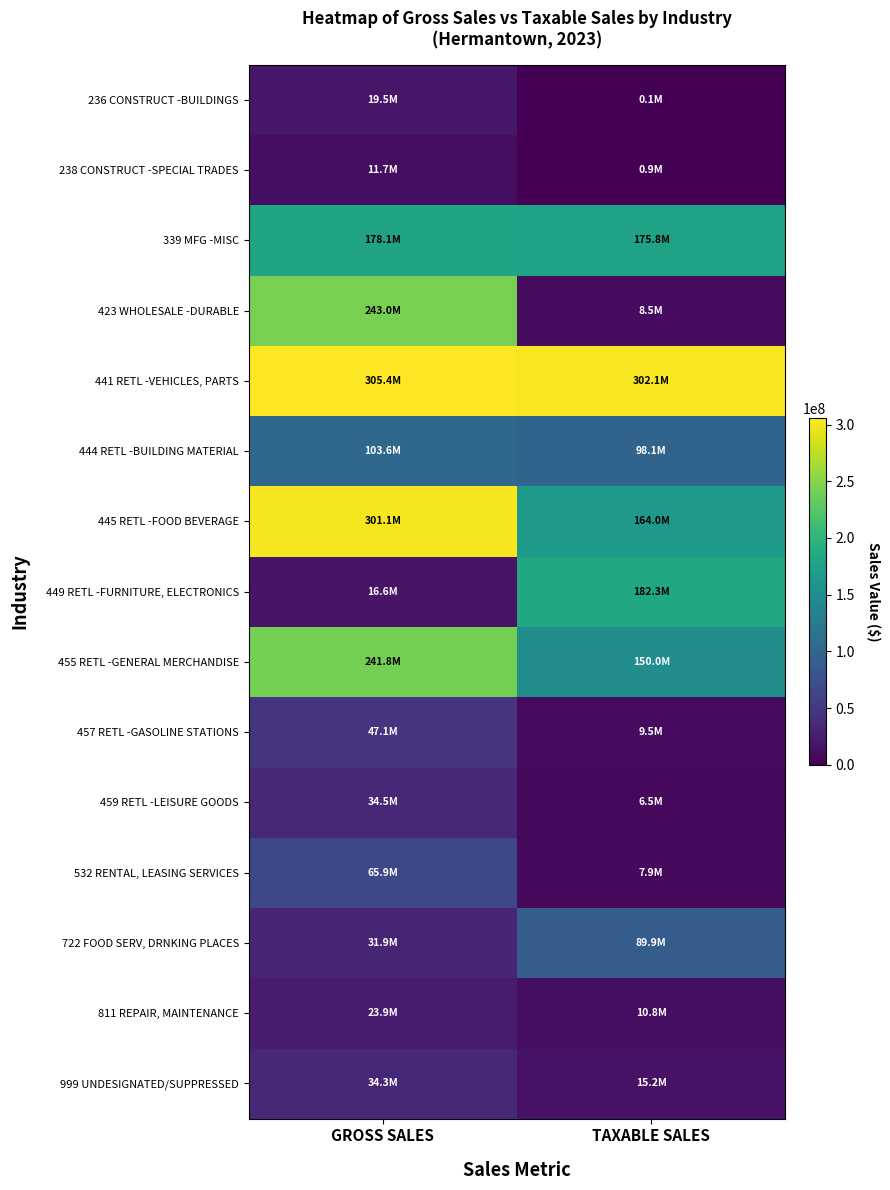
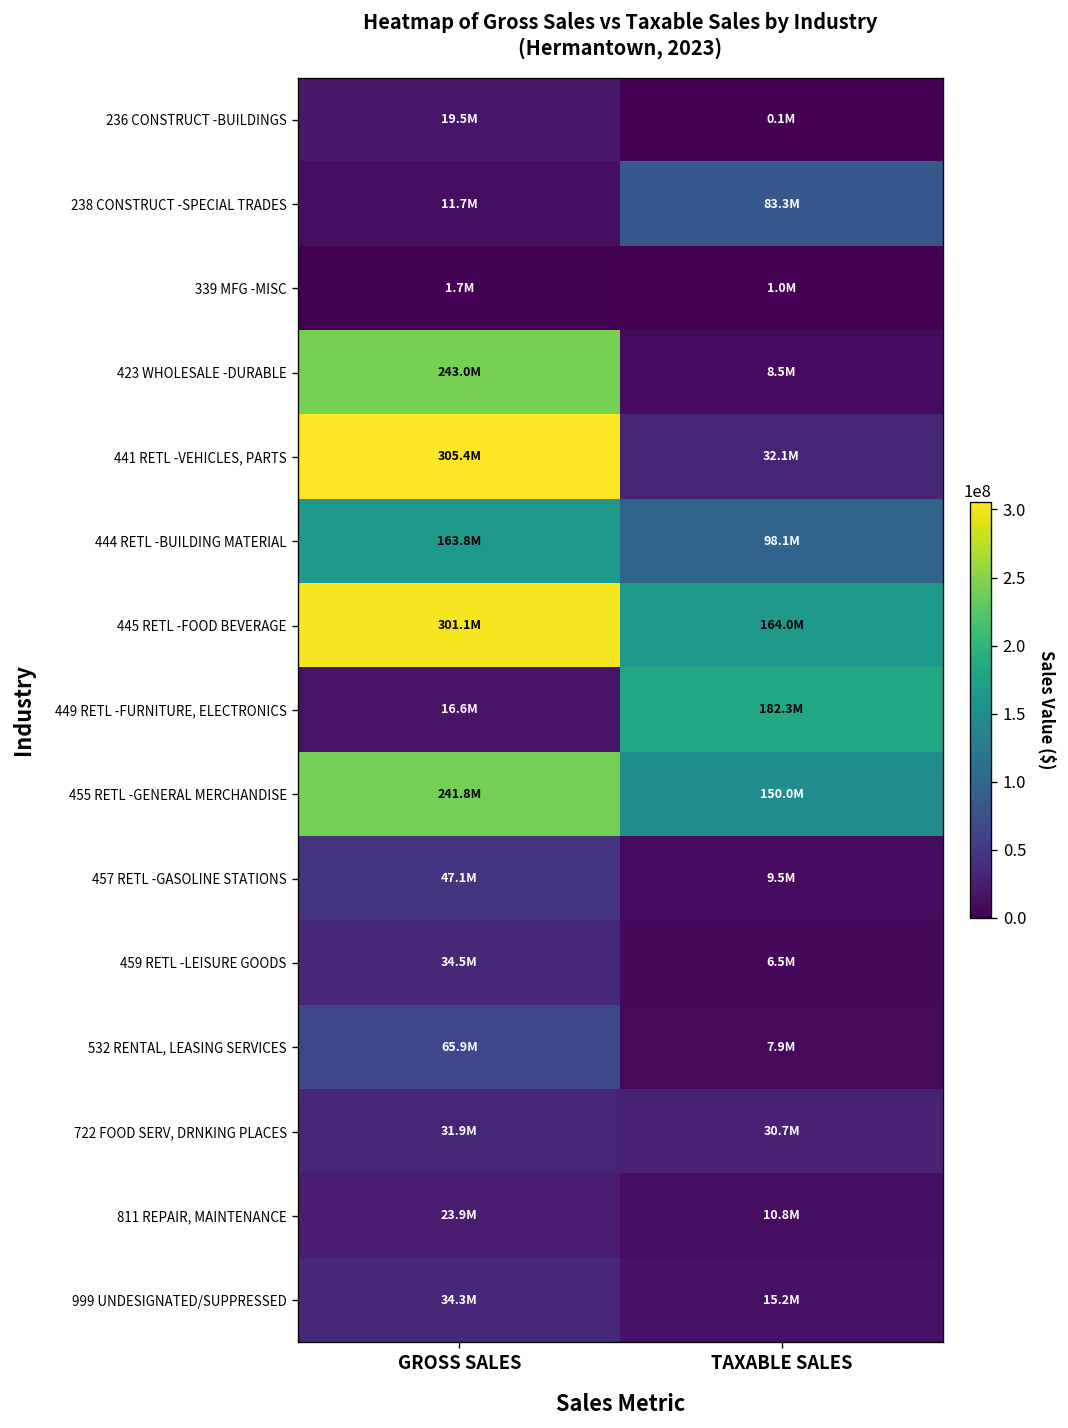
  {
    "236 CONSTRUCT -BUILDINGS": {
      "GROSS SALES": "19.5M",
      "TAXABLE SALES": "0.1M"
    },
    "238 CONSTRUCT -SPECIAL TRADES": {
      "GROSS SALES": "11.7M",
-     "TAXABLE SALES": "0.9M"
+     "TAXABLE SALES": "83.3M"
    },
    "339 MFG -MISC": {
-     "GROSS SALES": "178.1M",
-     "TAXABLE SALES": "175.8M"
+     "GROSS SALES": "1.7M",
+     "TAXABLE SALES": "1.0M"
    },
    "423 WHOLESALE -DURABLE": {
      "GROSS SALES": "243.0M",
      "TAXABLE SALES": "8.5M"
    },
    "441 RETL -VEHICLES, PARTS": {
      "GROSS SALES": "305.4M",
-     "TAXABLE SALES": "302.1M"
+     "TAXABLE SALES": "32.1M"
    },
    "444 RETL -BUILDING MATERIAL": {
-     "GROSS SALES": "103.6M",
+     "GROSS SALES": "163.8M",
      "TAXABLE SALES": "98.1M"
    },
    "445 RETL -FOOD BEVERAGE": {
      "GROSS SALES": "301.1M",
      "TAXABLE SALES": "164.0M"
    },
    "449 RETL -FURNITURE, ELECTRONICS": {
      "GROSS SALES": "16.6M",
      "TAXABLE SALES": "182.3M"
    },
    "455 RETL -GENERAL MERCHANDISE": {
      "GROSS SALES": "241.8M",
      "TAXABLE SALES": "150.0M"
    },
    "457 RETL -GASOLINE STATIONS": {
      "GROSS SALES": "47.1M",
      "TAXABLE SALES": "9.5M"
    },
    "459 RETL -LEISURE GOODS": {
      "GROSS SALES": "34.5M",
      "TAXABLE SALES": "6.5M"
    },
    "532 RENTAL, LEASING SERVICES": {
      "GROSS SALES": "65.9M",
      "TAXABLE SALES": "7.9M"
    },
    "722 FOOD SERV, DRNKING PLACES": {
      "GROSS SALES": "31.9M",
-     "TAXABLE SALES": "89.9M"
+     "TAXABLE SALES": "30.7M"
    },
    "811 REPAIR, MAINTENANCE": {
      "GROSS SALES": "23.9M",
      "TAXABLE SALES": "10.8M"
    },
    "999 UNDESIGNATED/SUPPRESSED": {
      "GROSS SALES": "34.3M",
      "TAXABLE SALES": "15.2M"
    }
  }
